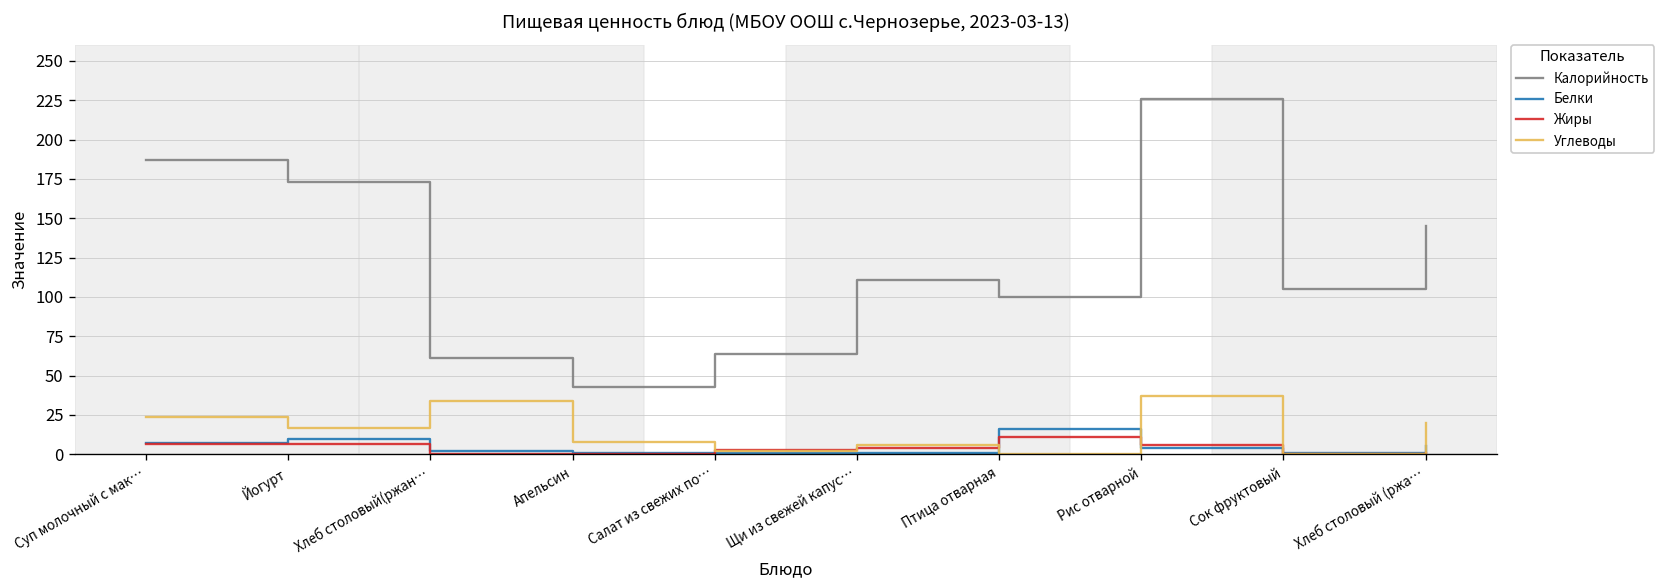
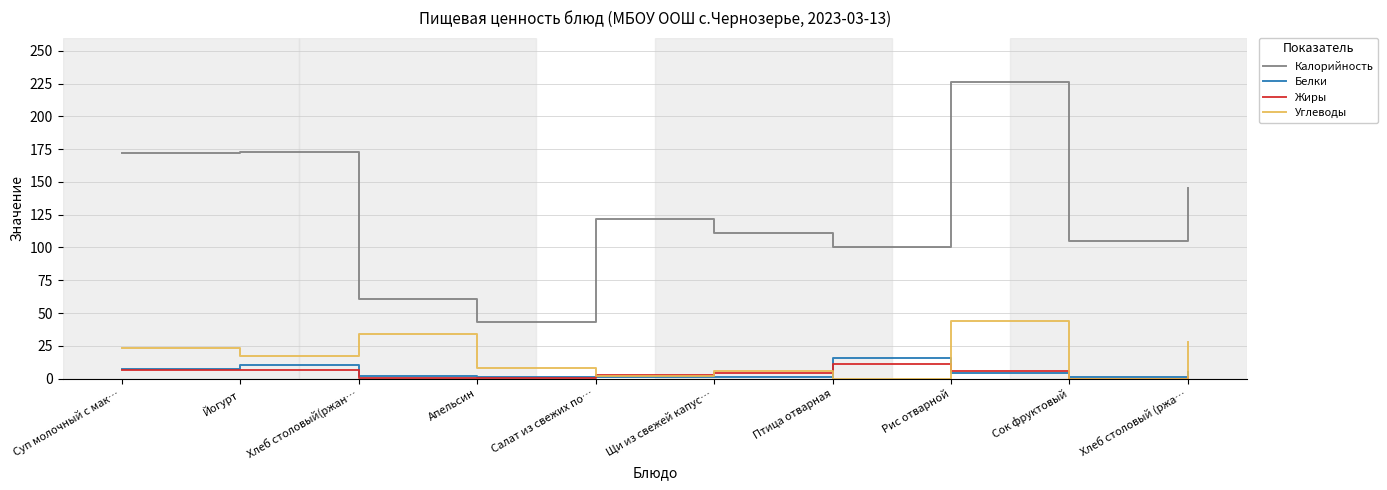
  {
    "Калорийность": {
-     "Суп молочный с мак…": 187,
+     "Суп молочный с мак…": 172,
      "Йогурт": 173,
      "Хлеб столовый(ржан…": 61,
      "Апельсин": 43,
-     "Салат из свежих по…": 64,
+     "Салат из свежих по…": 122,
      "Щи из свежей капус…": 111,
      "Птица отварная": 100,
      "Рис отварной": 226,
      "Сок фруктовый": 105,
      "Хлеб столовый (ржа…": 145
    },
    "Белки": {
      "Йогурт": 10,
      "Щи из свежей капус…": 1,
      "Птица отварная": 16,
      "Рис отварной": 4,
      "Хлеб столовый (ржа…": 5
    },
    "Жиры": {
      "Йогурт": 6,
      "Щи из свежей капус…": 4,
      "Птица отварная": 11,
      "Рис отварной": 6,
      "Хлеб столовый (ржа…": 1
    },
    "Углеводы": {
      "Суп молочный с мак…": 24,
      "Йогурт": 17,
      "Хлеб столовый(ржан…": 34,
      "Апельсин": 8,
      "Щи из свежей капус…": 6,
      "Птица отварная": 0,
-     "Рис отварной": 37,
-     "Хлеб столовый (ржа…": 20
+     "Рис отварной": 44,
+     "Хлеб столовый (ржа…": 28
    }
  }
